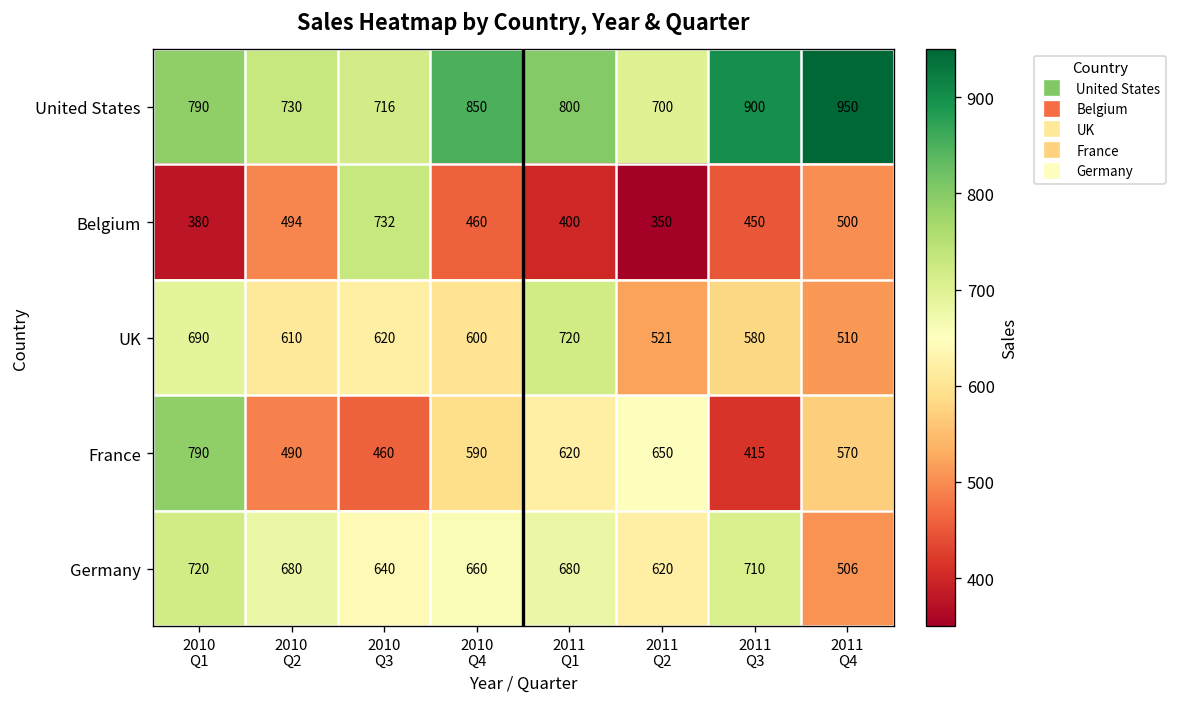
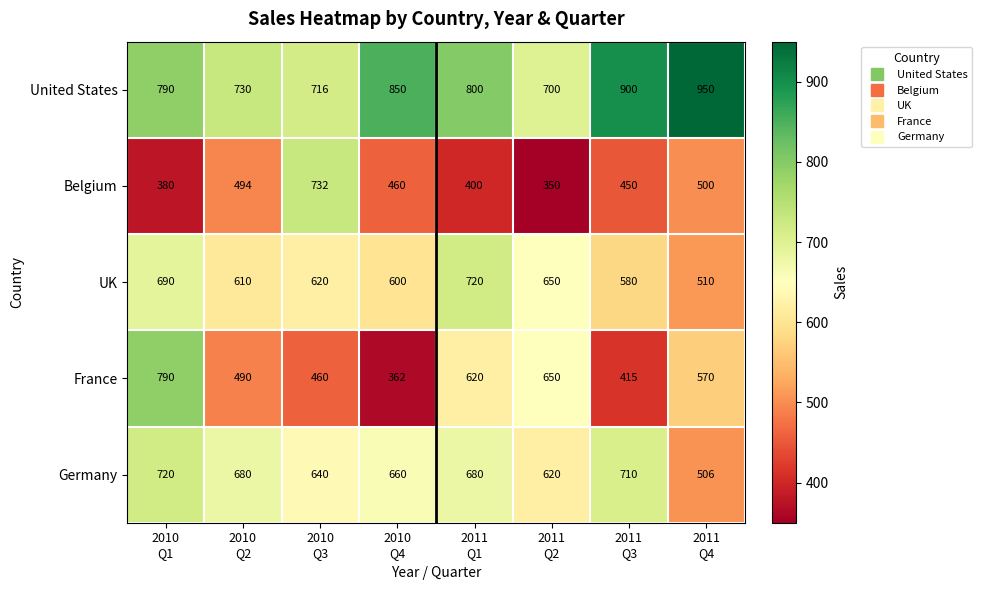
  {
    "United States": {
      "2010 Q1": 790,
      "2010 Q2": 730,
      "2010 Q3": 716,
      "2010 Q4": 850,
      "2011 Q1": 800,
      "2011 Q2": 700,
      "2011 Q3": 900,
      "2011 Q4": 950
    },
    "Belgium": {
      "2010 Q1": 380,
      "2010 Q2": 494,
      "2010 Q3": 732,
      "2010 Q4": 460,
      "2011 Q1": 400,
      "2011 Q2": 350,
      "2011 Q3": 450,
      "2011 Q4": 500
    },
    "UK": {
      "2010 Q1": 690,
      "2010 Q2": 610,
      "2010 Q3": 620,
      "2010 Q4": 600,
      "2011 Q1": 720,
-     "2011 Q2": 521,
+     "2011 Q2": 650,
      "2011 Q3": 580,
      "2011 Q4": 510
    },
    "France": {
      "2010 Q1": 790,
      "2010 Q2": 490,
      "2010 Q3": 460,
-     "2010 Q4": 590,
+     "2010 Q4": 362,
      "2011 Q1": 620,
      "2011 Q2": 650,
      "2011 Q3": 415,
      "2011 Q4": 570
    },
    "Germany": {
      "2010 Q1": 720,
      "2010 Q2": 680,
      "2010 Q3": 640,
      "2010 Q4": 660,
      "2011 Q1": 680,
      "2011 Q2": 620,
      "2011 Q3": 710,
      "2011 Q4": 506
    }
  }
